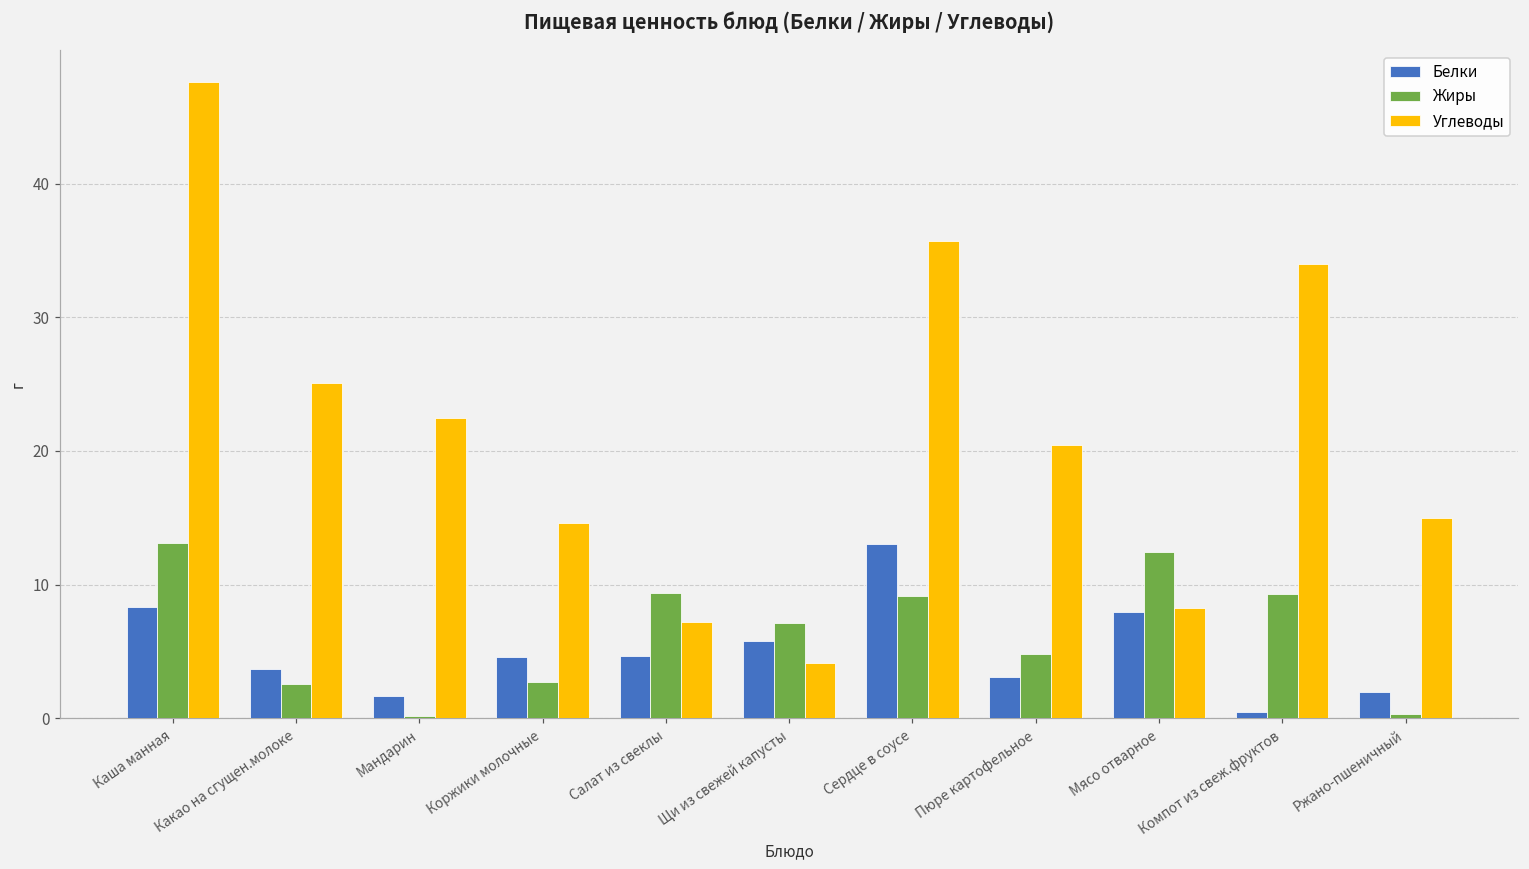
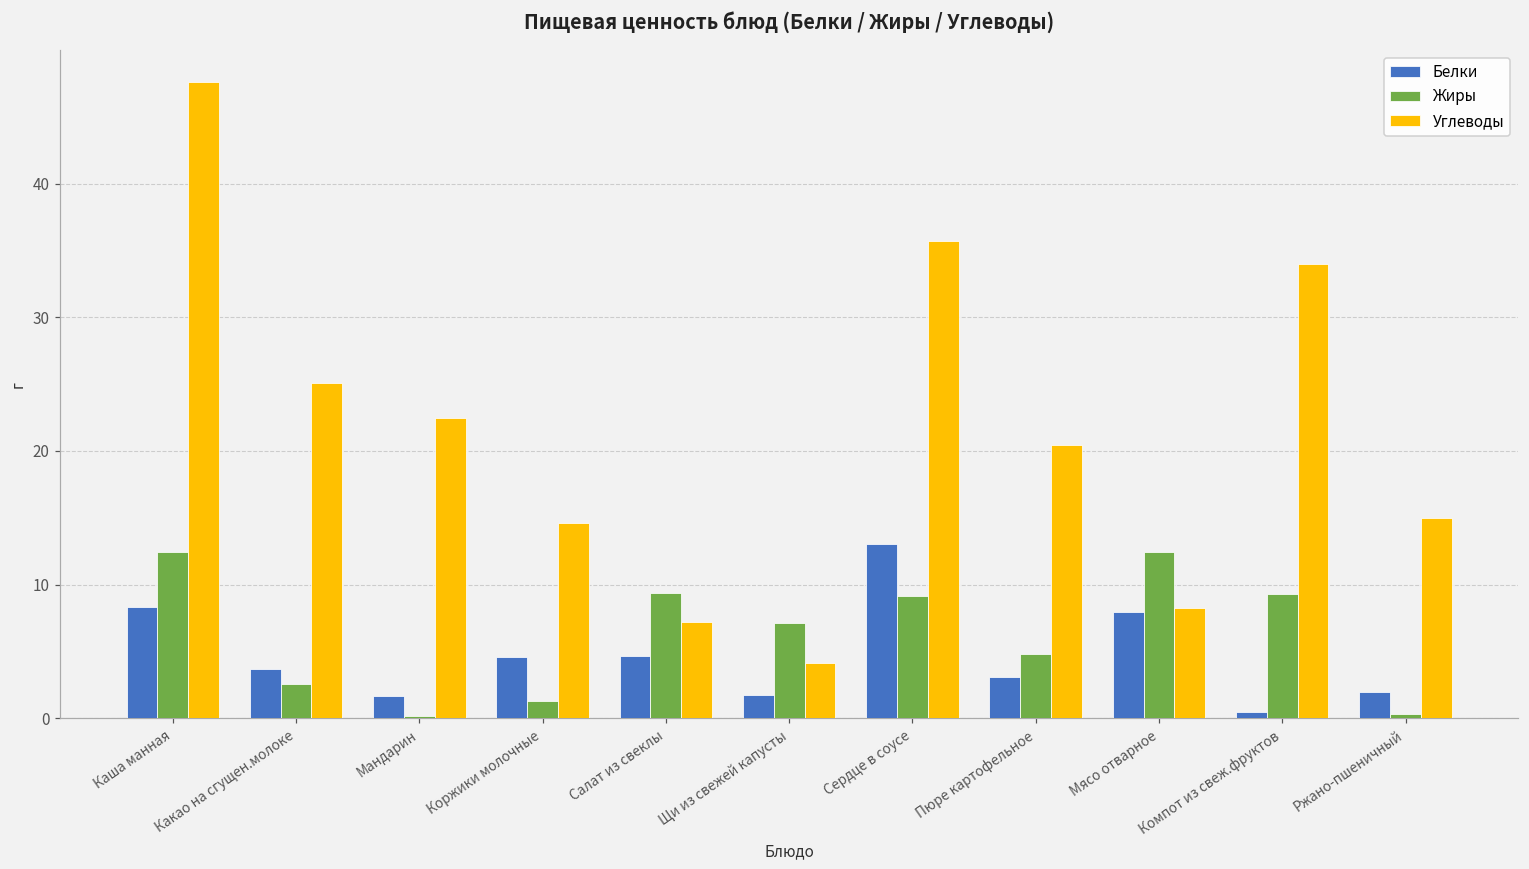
  {
    "Белки": {
      "Каша манная": 8.3,
      "Какао на сгущен.молоке": 3.7,
      "Мандарин": 1.7,
      "Коржики молочные": 4.6,
      "Салат из свеклы": 4.7,
-     "Щи из свежей капусты": 5.8,
+     "Щи из свежей капусты": 1.8,
      "Сердце в соусе": 13.1,
      "Пюре картофельное": 3.1,
      "Мясо отварное": 8.0,
      "Компот из свеж.фруктов": 0.5,
      "Ржано-пшеничный": 2.0
    },
    "Жиры": {
-     "Каша манная": 13.1,
+     "Каша манная": 12.5,
      "Какао на сгущен.молоке": 2.6,
-     "Коржики молочные": 2.7,
+     "Коржики молочные": 1.3,
      "Салат из свеклы": 9.4,
      "Щи из свежей капусты": 7.1,
      "Сердце в соусе": 9.2,
      "Пюре картофельное": 4.8,
      "Мясо отварное": 12.5,
      "Компот из свеж.фруктов": 9.3,
      "Ржано-пшеничный": 0.3
    },
    "Углеводы": {
      "Каша манная": 47.6,
      "Какао на сгущен.молоке": 25.1,
      "Мандарин": 22.5,
      "Коржики молочные": 14.6,
      "Салат из свеклы": 7.2,
      "Щи из свежей капусты": 4.1,
      "Сердце в соусе": 35.7,
      "Пюре картофельное": 20.4,
      "Мясо отварное": 8.3,
      "Компот из свеж.фруктов": 34.0,
      "Ржано-пшеничный": 15.0
    }
  }
